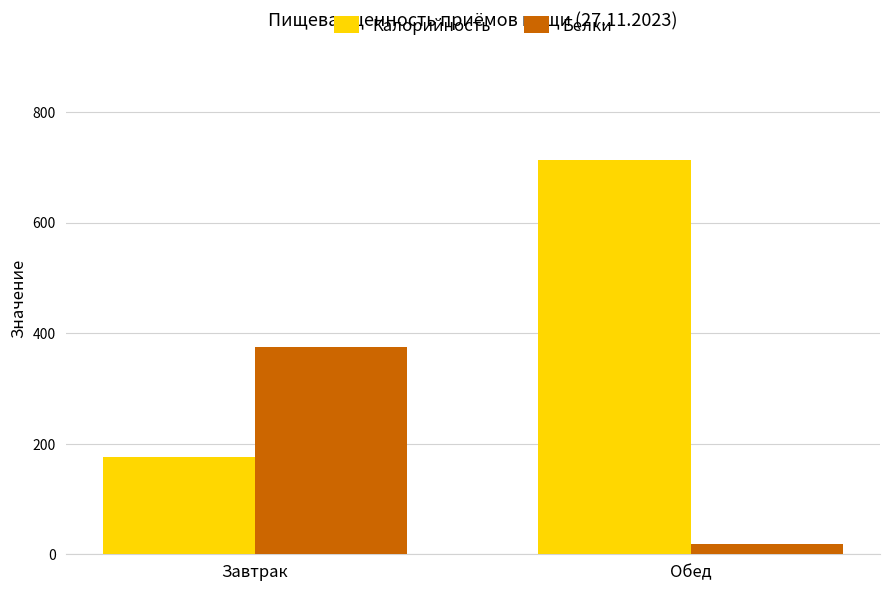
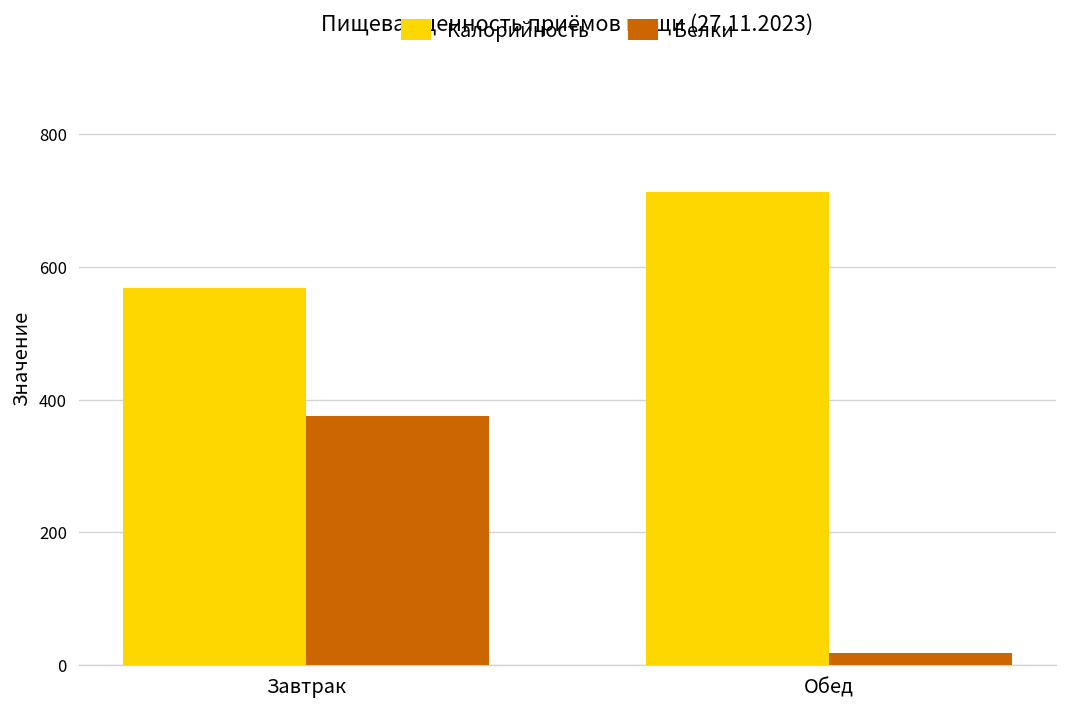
  {
    "Калорийность": {
-     "Завтрак": 180,
+     "Завтрак": 570,
      "Обед": 710
    },
    "Белки": {
      "Завтрак": 380,
      "Обед": 20
    }
  }
